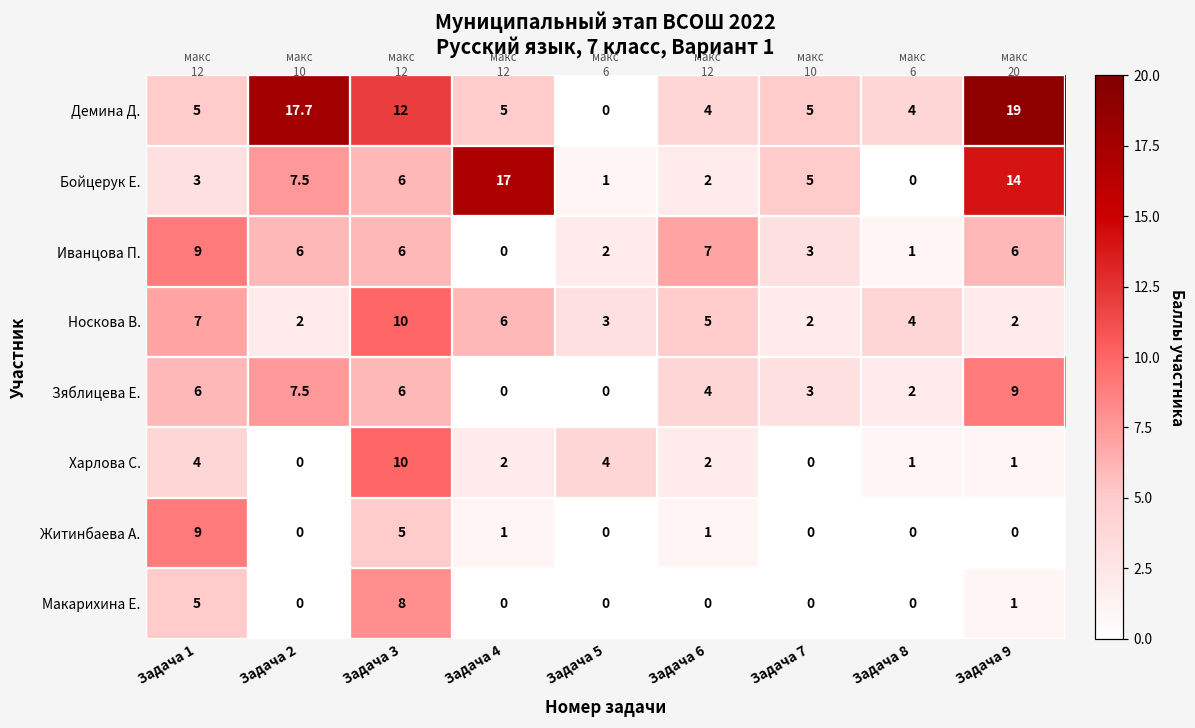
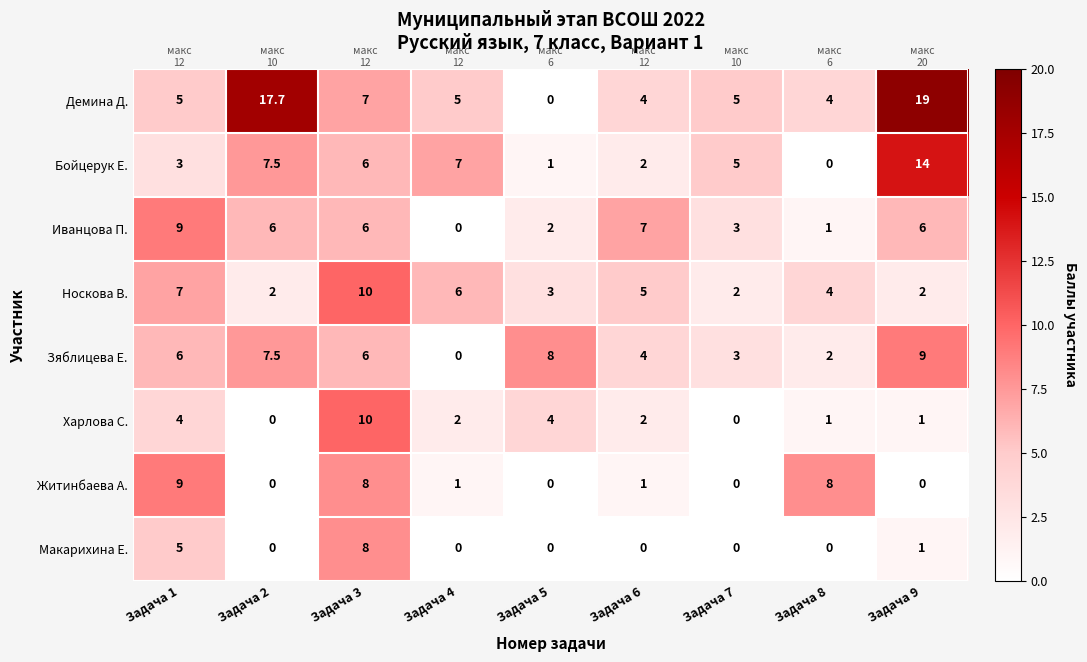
  {
    "Демина Д.": {
      "Задача 1": 5,
      "Задача 2": 17.7,
-     "Задача 3": 12,
+     "Задача 3": 7,
      "Задача 4": 5,
      "Задача 5": 0,
      "Задача 6": 4,
      "Задача 7": 5,
      "Задача 8": 4,
      "Задача 9": 19
    },
    "Бойцерук Е.": {
      "Задача 1": 3,
      "Задача 2": 7.5,
      "Задача 3": 6,
-     "Задача 4": 17,
+     "Задача 4": 7,
      "Задача 5": 1,
      "Задача 6": 2,
      "Задача 7": 5,
      "Задача 8": 0,
      "Задача 9": 14
    },
    "Иванцова П.": {
      "Задача 1": 9,
      "Задача 2": 6,
      "Задача 3": 6,
      "Задача 4": 0,
      "Задача 5": 2,
      "Задача 6": 7,
      "Задача 7": 3,
      "Задача 8": 1,
      "Задача 9": 6
    },
    "Носкова В.": {
      "Задача 1": 7,
      "Задача 2": 2,
      "Задача 3": 10,
      "Задача 4": 6,
      "Задача 5": 3,
      "Задача 6": 5,
      "Задача 7": 2,
      "Задача 8": 4,
      "Задача 9": 2
    },
    "Зяблицева Е.": {
      "Задача 1": 6,
      "Задача 2": 7.5,
      "Задача 3": 6,
      "Задача 4": 0,
-     "Задача 5": 0,
+     "Задача 5": 8,
      "Задача 6": 4,
      "Задача 7": 3,
      "Задача 8": 2,
      "Задача 9": 9
    },
    "Харлова С.": {
      "Задача 1": 4,
      "Задача 2": 0,
      "Задача 3": 10,
      "Задача 4": 2,
      "Задача 5": 4,
      "Задача 6": 2,
      "Задача 7": 0,
      "Задача 8": 1,
      "Задача 9": 1
    },
    "Житинбаева А.": {
      "Задача 1": 9,
      "Задача 2": 0,
-     "Задача 3": 5,
+     "Задача 3": 8,
      "Задача 4": 1,
      "Задача 5": 0,
      "Задача 6": 1,
      "Задача 7": 0,
-     "Задача 8": 0,
+     "Задача 8": 8,
      "Задача 9": 0
    },
    "Макарихина Е.": {
      "Задача 1": 5,
      "Задача 2": 0,
      "Задача 3": 8,
      "Задача 4": 0,
      "Задача 5": 0,
      "Задача 6": 0,
      "Задача 7": 0,
      "Задача 8": 0,
      "Задача 9": 1
    }
  }
